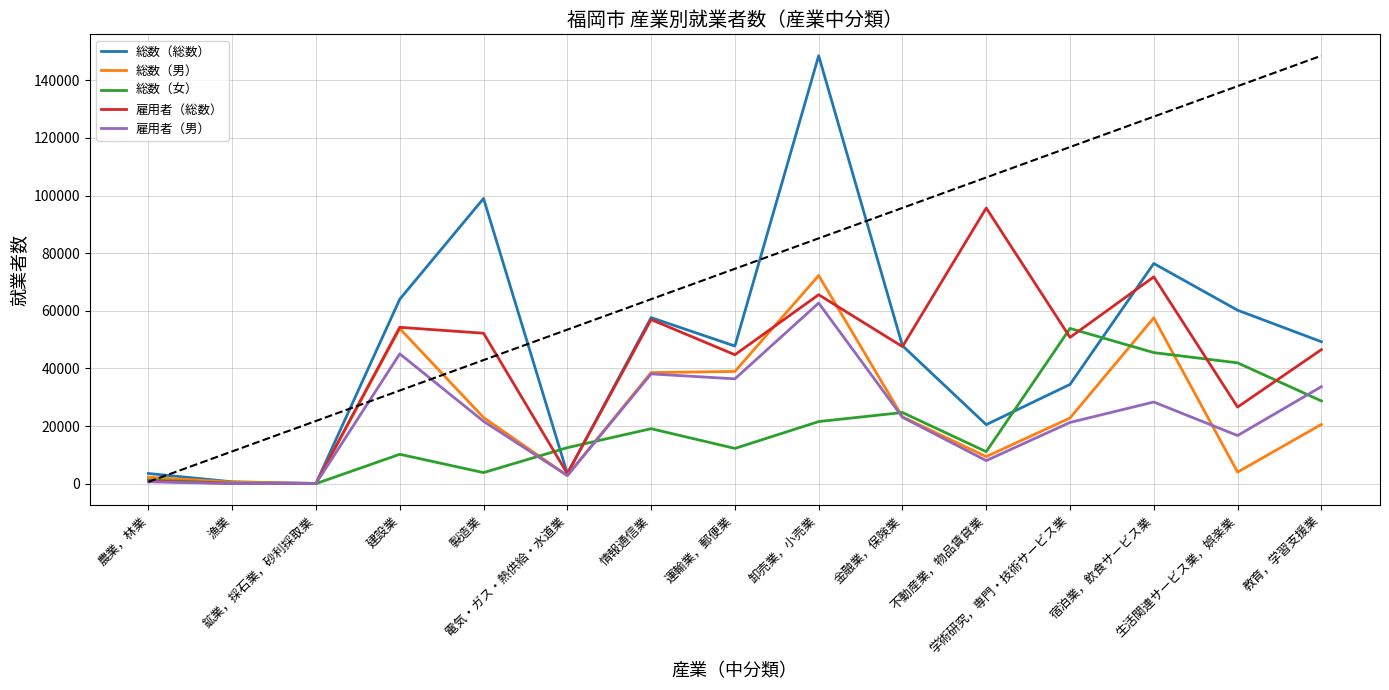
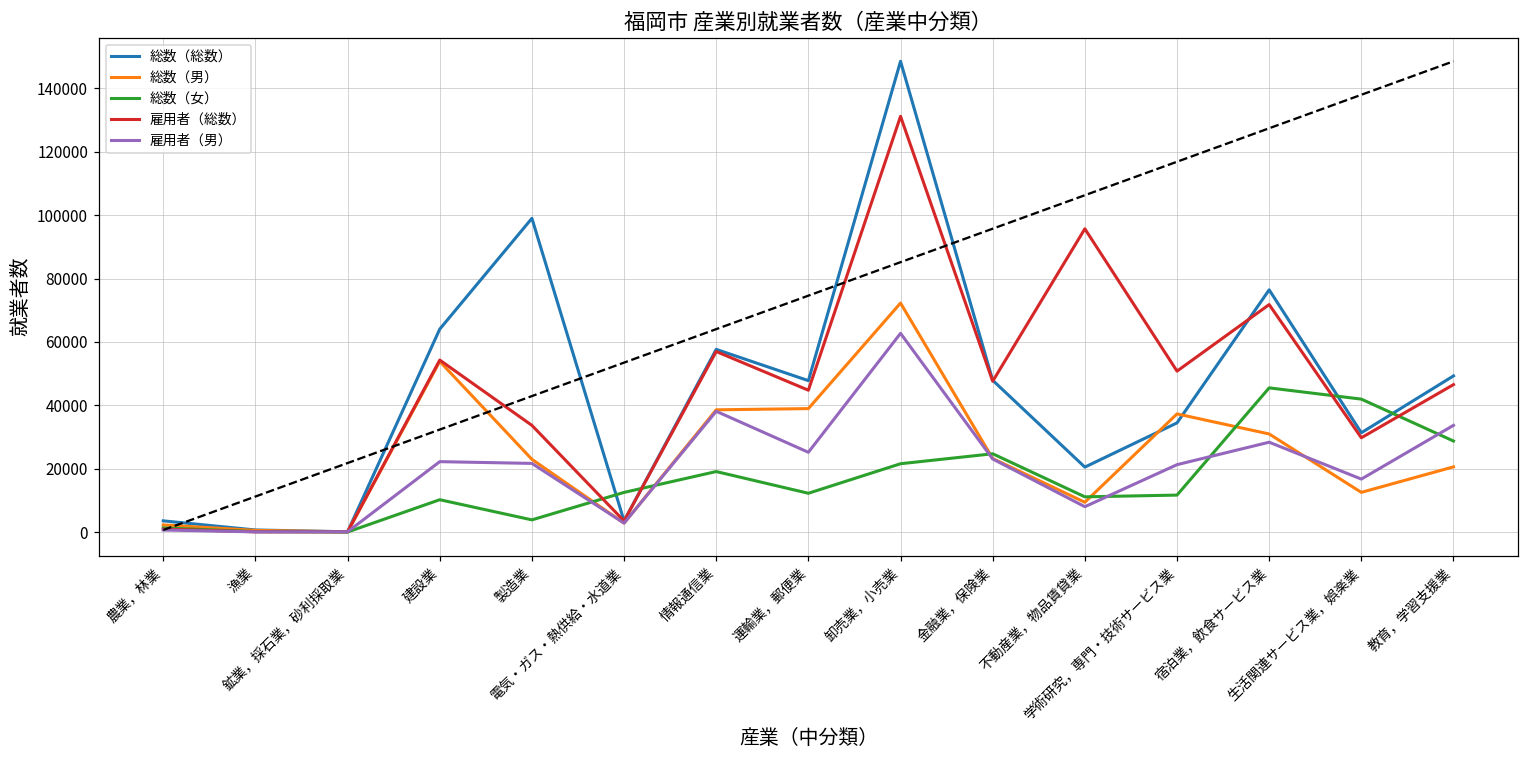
  {
    "総数（総数）": {
      "農業，林業": 4000,
      "建設業": 64000,
      "製造業": 99000,
      "運輸業，郵便業": 48000,
      "卸売業，小売業": 149000,
      "不動産業，物品賃貸業": 20000,
      "学術研究，専門・技術サービス業": 34000,
      "宿泊業，飲食サービス業": 76000,
-     "生活関連サービス業，娯楽業": 60000,
+     "生活関連サービス業，娯楽業": 31000,
      "教育，学習支援業": 49000
    },
    "総数（男）": {
      "農業，林業": 2000,
      "製造業": 23000,
      "運輸業，郵便業": 39000,
      "卸売業，小売業": 72000,
      "不動産業，物品賃貸業": 9000,
-     "学術研究，専門・技術サービス業": 23000,
-     "宿泊業，飲食サービス業": 58000,
-     "生活関連サービス業，娯楽業": 4000,
+     "学術研究，専門・技術サービス業": 37000,
+     "宿泊業，飲食サービス業": 31000,
+     "生活関連サービス業，娯楽業": 13000,
      "教育，学習支援業": 21000
    },
    "総数（女）": {
      "建設業": 10000,
      "製造業": 4000,
      "電気・ガス・熱供給・水道業": 12000,
      "情報通信業": 19000,
      "運輸業，郵便業": 12000,
      "卸売業，小売業": 22000,
      "金融業，保険業": 25000,
      "不動産業，物品賃貸業": 11000,
-     "学術研究，専門・技術サービス業": 54000,
+     "学術研究，専門・技術サービス業": 12000,
      "宿泊業，飲食サービス業": 45000,
      "生活関連サービス業，娯楽業": 42000,
      "教育，学習支援業": 29000
    },
    "雇用者（総数）": {
-     "製造業": 52000,
+     "製造業": 34000,
      "運輸業，郵便業": 45000,
-     "卸売業，小売業": 66000,
+     "卸売業，小売業": 131000,
      "不動産業，物品賃貸業": 96000,
      "学術研究，専門・技術サービス業": 51000,
      "宿泊業，飲食サービス業": 72000,
-     "生活関連サービス業，娯楽業": 27000,
+     "生活関連サービス業，娯楽業": 30000,
      "教育，学習支援業": 47000
    },
    "雇用者（男）": {
-     "建設業": 45000,
+     "建設業": 22000,
      "製造業": 22000,
-     "運輸業，郵便業": 36000,
+     "運輸業，郵便業": 25000,
      "卸売業，小売業": 63000,
      "不動産業，物品賃貸業": 8000,
      "学術研究，専門・技術サービス業": 21000,
      "宿泊業，飲食サービス業": 28000,
      "生活関連サービス業，娯楽業": 17000,
      "教育，学習支援業": 34000
    }
  }
